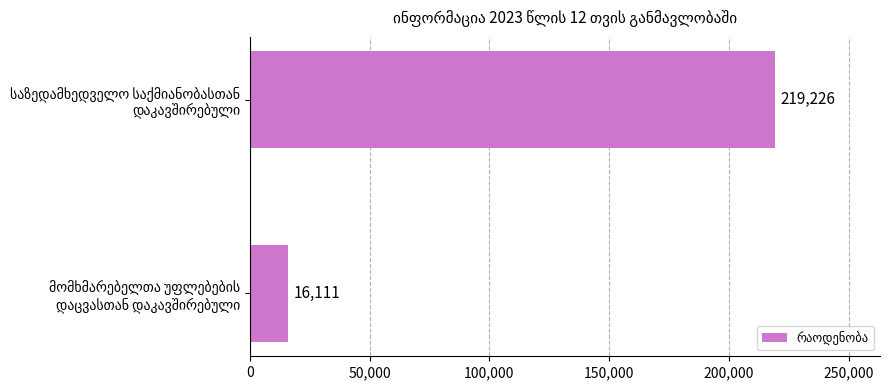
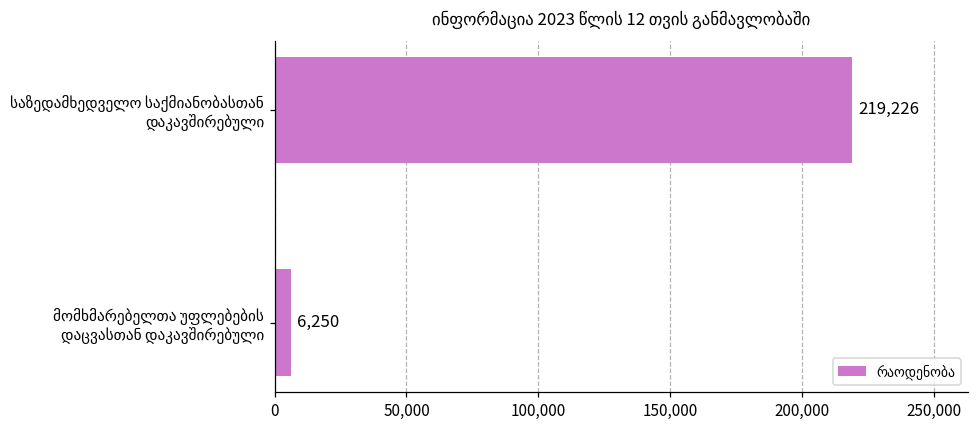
  {
    "საზედამხედველო საქმიანობასთან დაკავშირებული": "219,226",
-   "მომხმარებელთა უფლებების დაცვასთან დაკავშირებული": "16,111"
+   "მომხმარებელთა უფლებების დაცვასთან დაკავშირებული": "6,250"
  }
